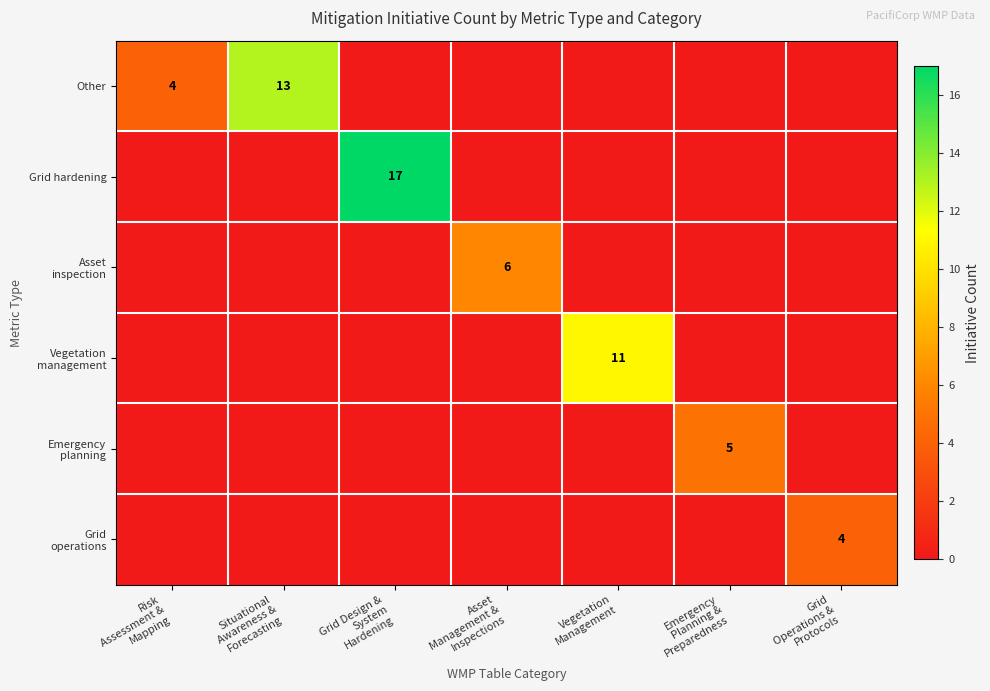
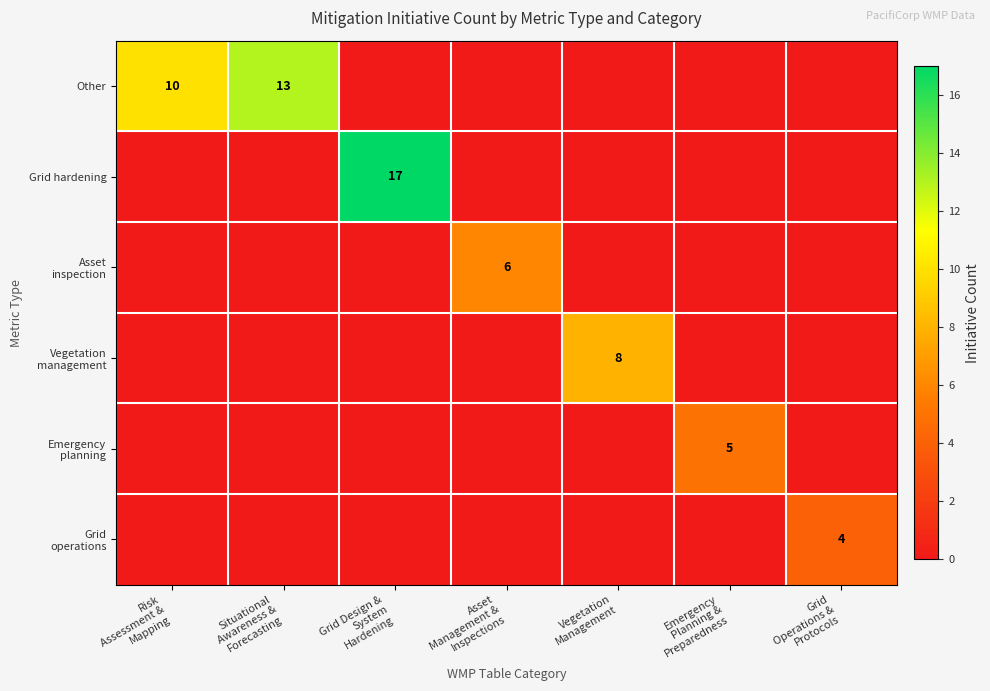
  {
    "Other": {
-     "Risk Assessment & Mapping": 4,
+     "Risk Assessment & Mapping": 10,
      "Situational Awareness & Forecasting": 13
    },
    "Grid hardening": {
      "Grid Design & System Hardening": 17
    },
    "Asset inspection": {
      "Asset Management & Inspections": 6
    },
    "Vegetation management": {
-     "Vegetation Management": 11
+     "Vegetation Management": 8
    },
    "Emergency planning": {
      "Emergency Planning & Preparedness": 5
    },
    "Grid operations": {
      "Grid Operations & Protocols": 4
    }
  }
